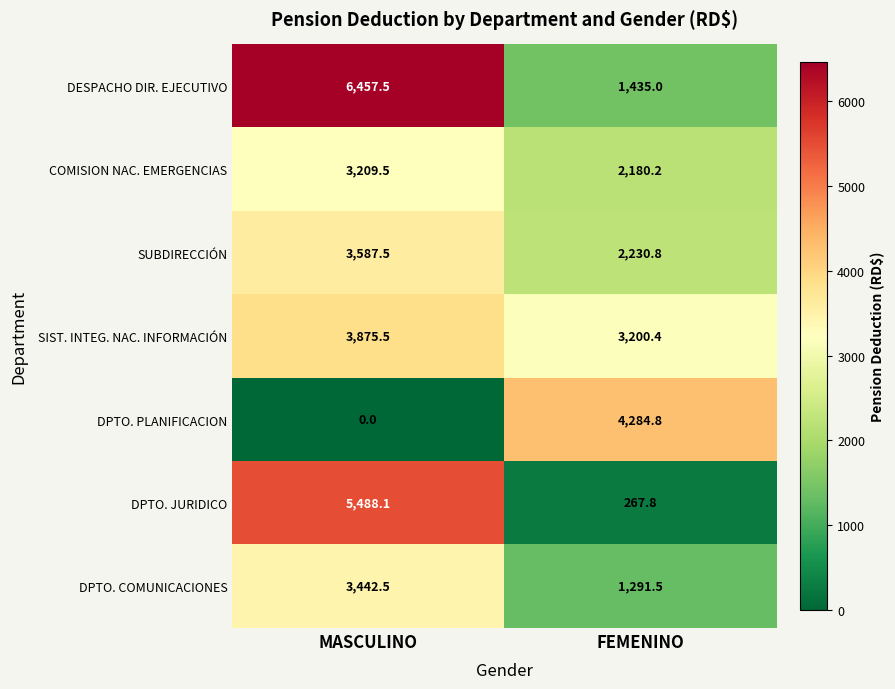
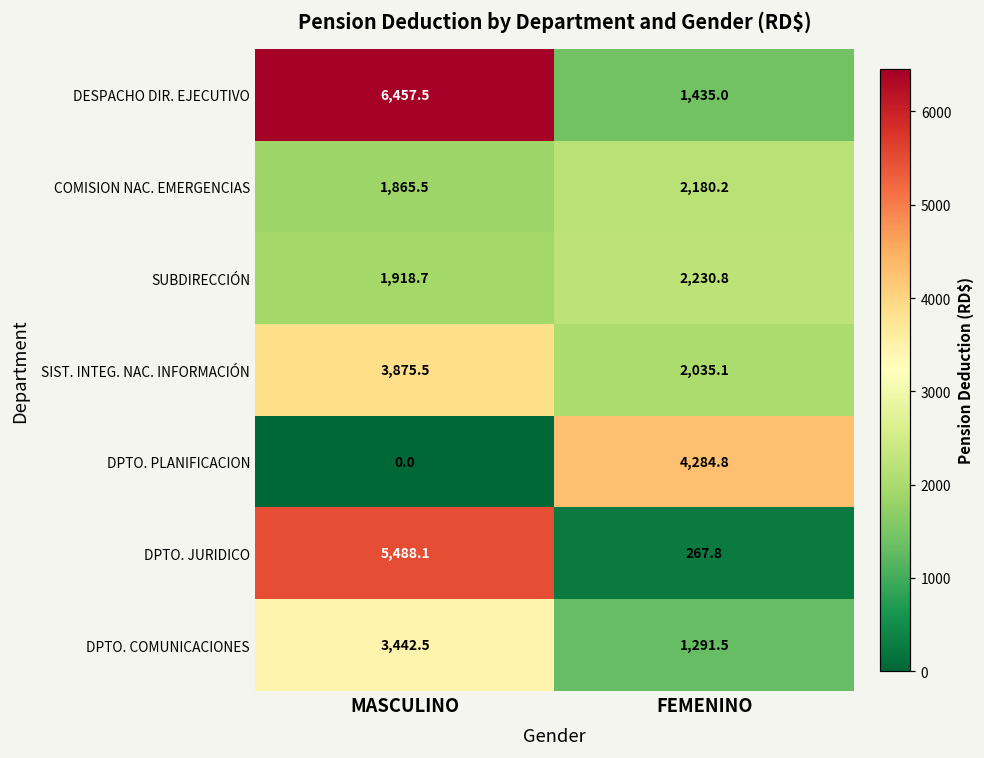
  {
    "DESPACHO DIR. EJECUTIVO": {
      "MASCULINO": "6,457.5",
      "FEMENINO": "1,435.0"
    },
    "COMISION NAC. EMERGENCIAS": {
-     "MASCULINO": "3,209.5",
+     "MASCULINO": "1,865.5",
      "FEMENINO": "2,180.2"
    },
    "SUBDIRECCIÓN": {
-     "MASCULINO": "3,587.5",
+     "MASCULINO": "1,918.7",
      "FEMENINO": "2,230.8"
    },
    "SIST. INTEG. NAC. INFORMACIÓN": {
      "MASCULINO": "3,875.5",
-     "FEMENINO": "3,200.4"
+     "FEMENINO": "2,035.1"
    },
    "DPTO. PLANIFICACION": {
      "MASCULINO": "0.0",
      "FEMENINO": "4,284.8"
    },
    "DPTO. JURIDICO": {
      "MASCULINO": "5,488.1",
      "FEMENINO": "267.8"
    },
    "DPTO. COMUNICACIONES": {
      "MASCULINO": "3,442.5",
      "FEMENINO": "1,291.5"
    }
  }
